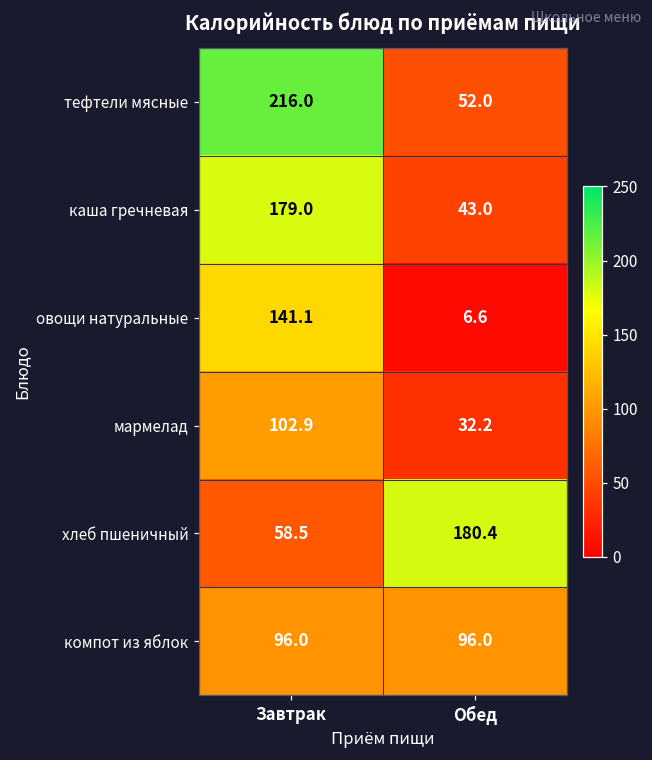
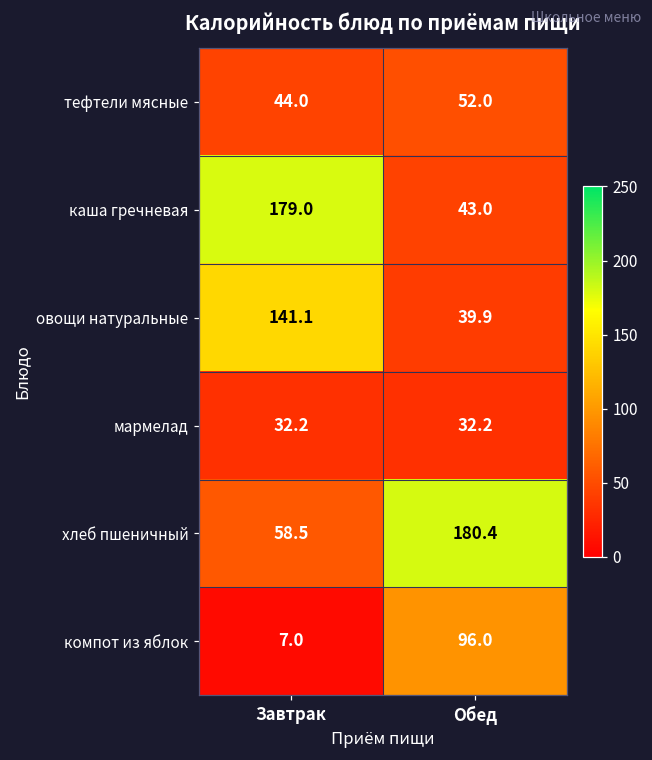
  {
    "тефтели мясные": {
-     "Завтрак": 216.0,
+     "Завтрак": 44.0,
      "Обед": 52.0
    },
    "каша гречневая": {
      "Завтрак": 179.0,
      "Обед": 43.0
    },
    "овощи натуральные": {
      "Завтрак": 141.1,
-     "Обед": 6.6
+     "Обед": 39.9
    },
    "мармелад": {
-     "Завтрак": 102.9,
+     "Завтрак": 32.2,
      "Обед": 32.2
    },
    "хлеб пшеничный": {
      "Завтрак": 58.5,
      "Обед": 180.4
    },
    "компот из яблок": {
-     "Завтрак": 96.0,
+     "Завтрак": 7.0,
      "Обед": 96.0
    }
  }
